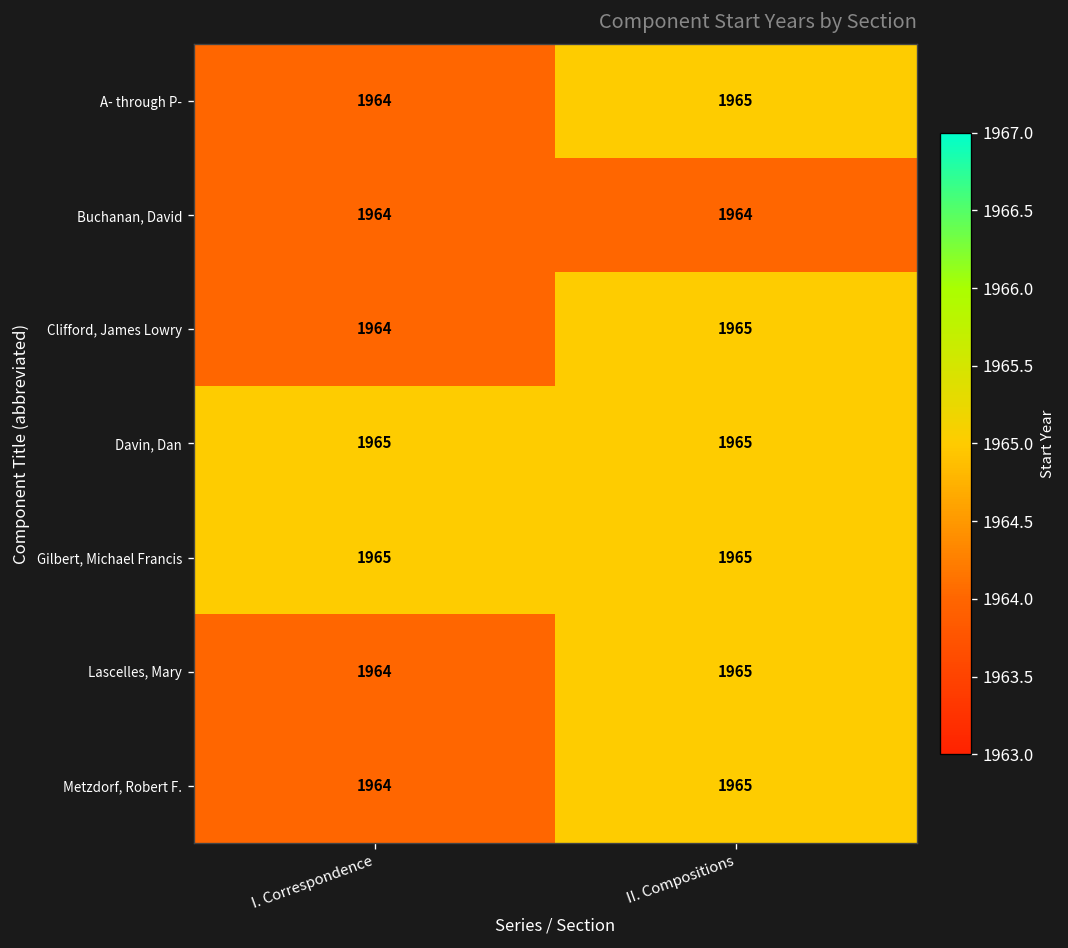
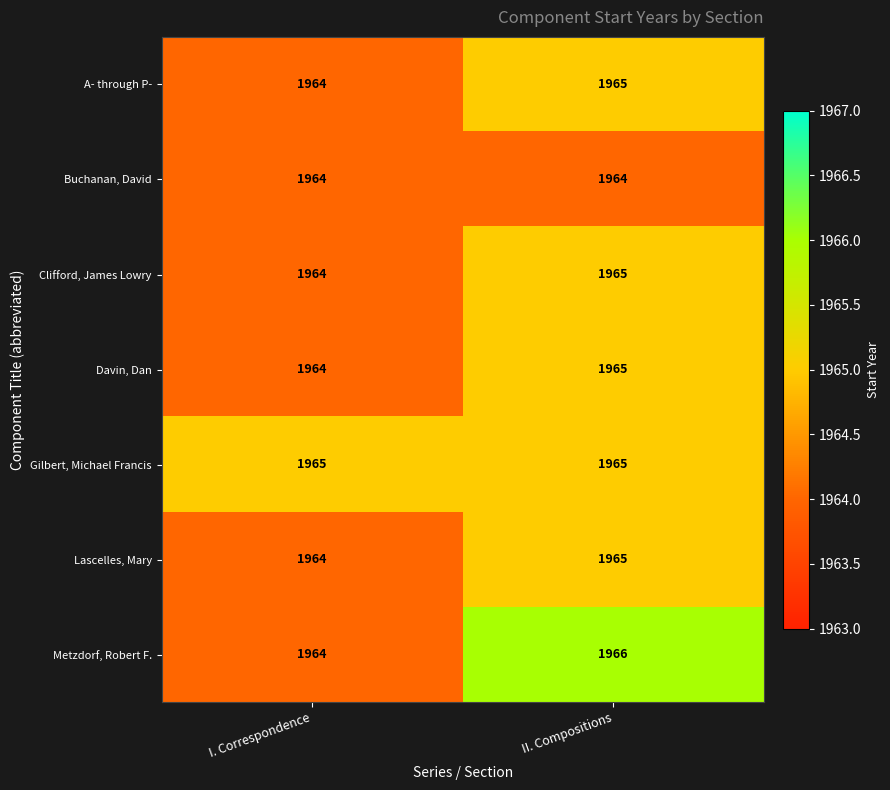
  {
    "A- through P-": {
      "I. Correspondence": 1964,
      "II. Compositions": 1965
    },
    "Buchanan, David": {
      "I. Correspondence": 1964,
      "II. Compositions": 1964
    },
    "Clifford, James Lowry": {
      "I. Correspondence": 1964,
      "II. Compositions": 1965
    },
    "Davin, Dan": {
-     "I. Correspondence": 1965,
+     "I. Correspondence": 1964,
      "II. Compositions": 1965
    },
    "Gilbert, Michael Francis": {
      "I. Correspondence": 1965,
      "II. Compositions": 1965
    },
    "Lascelles, Mary": {
      "I. Correspondence": 1964,
      "II. Compositions": 1965
    },
    "Metzdorf, Robert F.": {
      "I. Correspondence": 1964,
-     "II. Compositions": 1965
+     "II. Compositions": 1966
    }
  }
